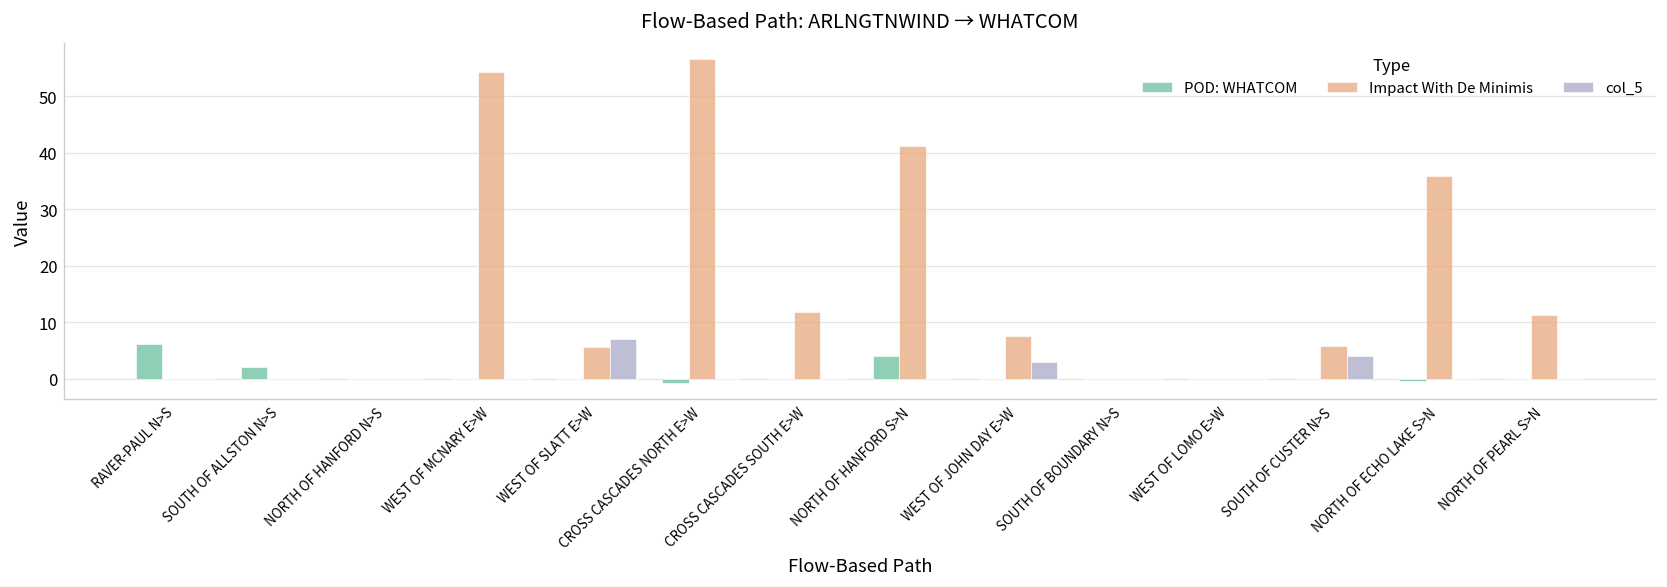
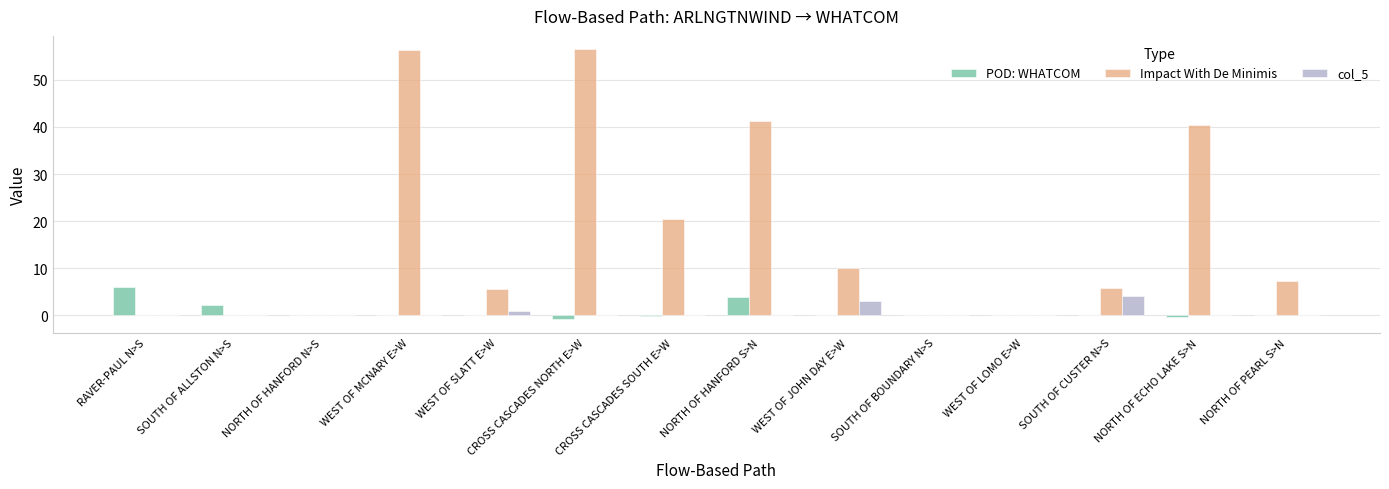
  {
    "POD: WHATCOM": {
      "RAVER-PAUL N>S": 6,
      "SOUTH OF ALLSTON N>S": 2,
      "CROSS CASCADES NORTH E>W": -1,
      "NORTH OF HANFORD S>N": 4,
      "SOUTH OF BOUNDARY N>S": 0
    },
    "Impact With De Minimis": {
      "RAVER-PAUL N>S": 0,
      "SOUTH OF ALLSTON N>S": 0,
      "NORTH OF HANFORD N>S": 0,
-     "WEST OF MCNARY E>W": 54,
+     "WEST OF MCNARY E>W": 56,
      "WEST OF SLATT E>W": 6,
      "CROSS CASCADES NORTH E>W": 56,
-     "CROSS CASCADES SOUTH E>W": 12,
+     "CROSS CASCADES SOUTH E>W": 20,
      "NORTH OF HANFORD S>N": 41,
-     "WEST OF JOHN DAY E>W": 7,
+     "WEST OF JOHN DAY E>W": 10,
      "SOUTH OF BOUNDARY N>S": 0,
      "WEST OF LOMO E>W": 0,
      "SOUTH OF CUSTER N>S": 6,
-     "NORTH OF ECHO LAKE S>N": 36,
-     "NORTH OF PEARL S>N": 11
+     "NORTH OF ECHO LAKE S>N": 40,
+     "NORTH OF PEARL S>N": 7
    },
    "col_5": {
      "RAVER-PAUL N>S": 0,
      "SOUTH OF ALLSTON N>S": 0,
      "NORTH OF HANFORD N>S": 0,
      "WEST OF MCNARY E>W": 0,
-     "WEST OF SLATT E>W": 7,
+     "WEST OF SLATT E>W": 1,
      "CROSS CASCADES NORTH E>W": 0,
      "CROSS CASCADES SOUTH E>W": 0,
      "NORTH OF HANFORD S>N": 0,
      "WEST OF JOHN DAY E>W": 3,
      "SOUTH OF BOUNDARY N>S": 0,
      "WEST OF LOMO E>W": 0,
      "SOUTH OF CUSTER N>S": 4,
      "NORTH OF ECHO LAKE S>N": 0,
      "NORTH OF PEARL S>N": 0
    }
  }
